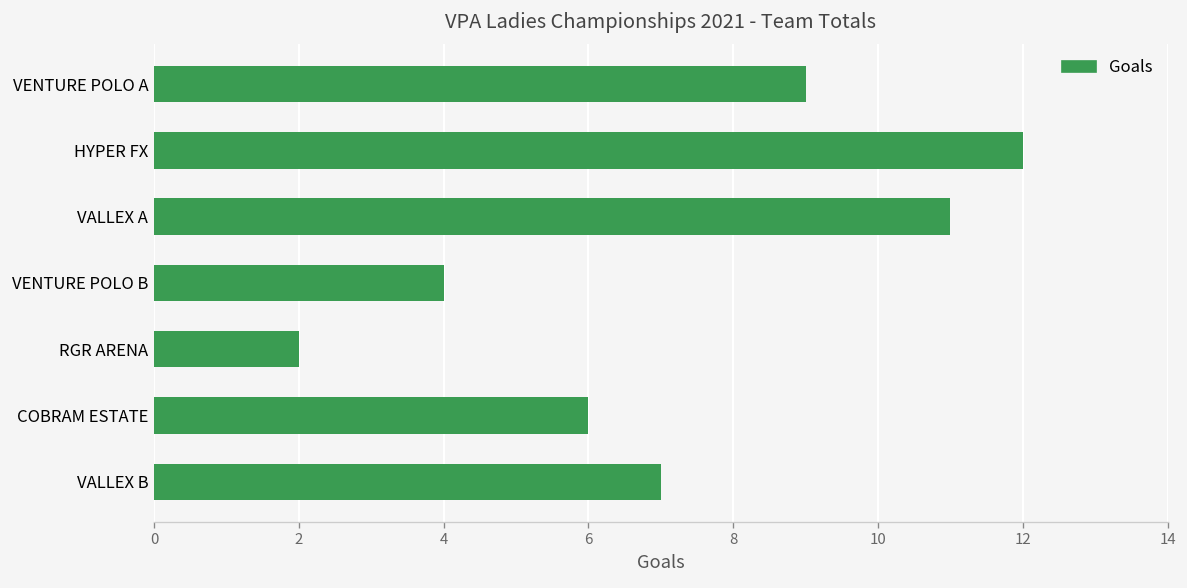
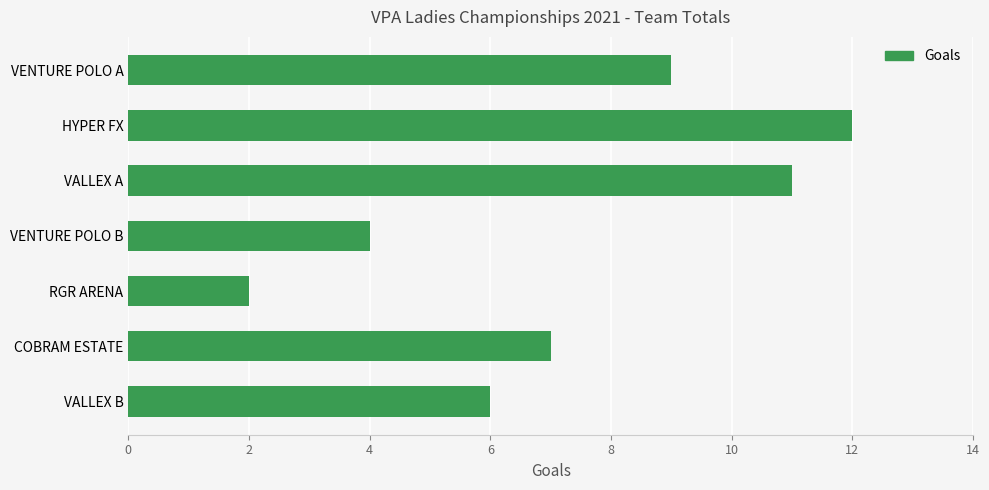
  {
    "VENTURE POLO A": 9,
    "HYPER FX": 12,
    "VALLEX A": 11,
    "VENTURE POLO B": 4,
    "RGR ARENA": 2,
-   "COBRAM ESTATE": 6,
-   "VALLEX B": 7
+   "COBRAM ESTATE": 7,
+   "VALLEX B": 6
  }
